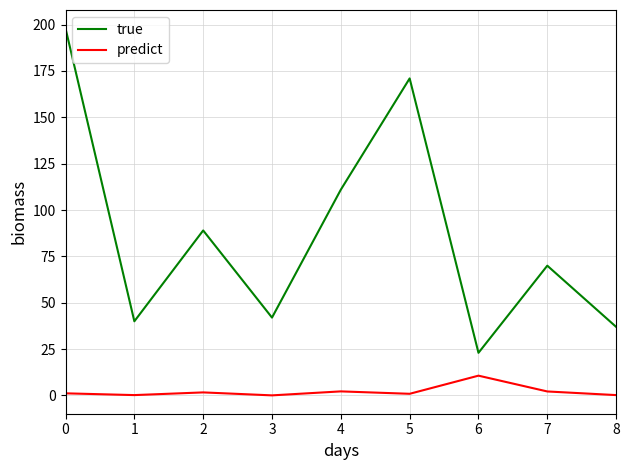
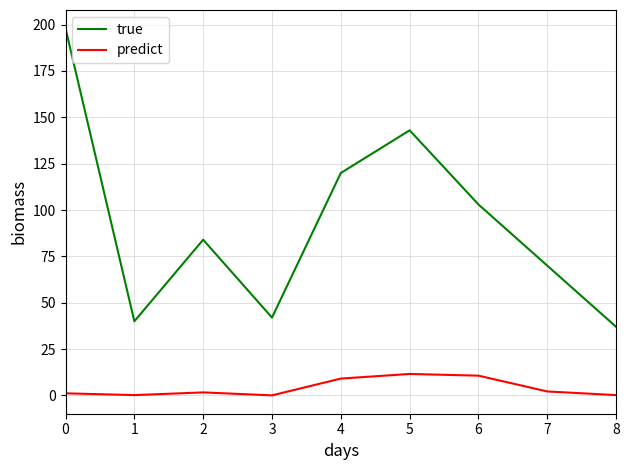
  {
    "true": {
      "0": 198,
      "1": 40,
-     "2": 89,
+     "2": 84,
      "3": 42,
-     "4": 111,
-     "5": 171,
-     "6": 23,
+     "4": 120,
+     "5": 143,
+     "6": 103,
      "7": 70,
      "8": 37
    },
    "predict": {
      "0": 1,
      "1": 0,
      "2": 2,
      "3": 0,
-     "4": 2,
-     "5": 1,
+     "4": 9,
+     "5": 12,
      "6": 11,
      "7": 2,
      "8": 0
    }
  }
